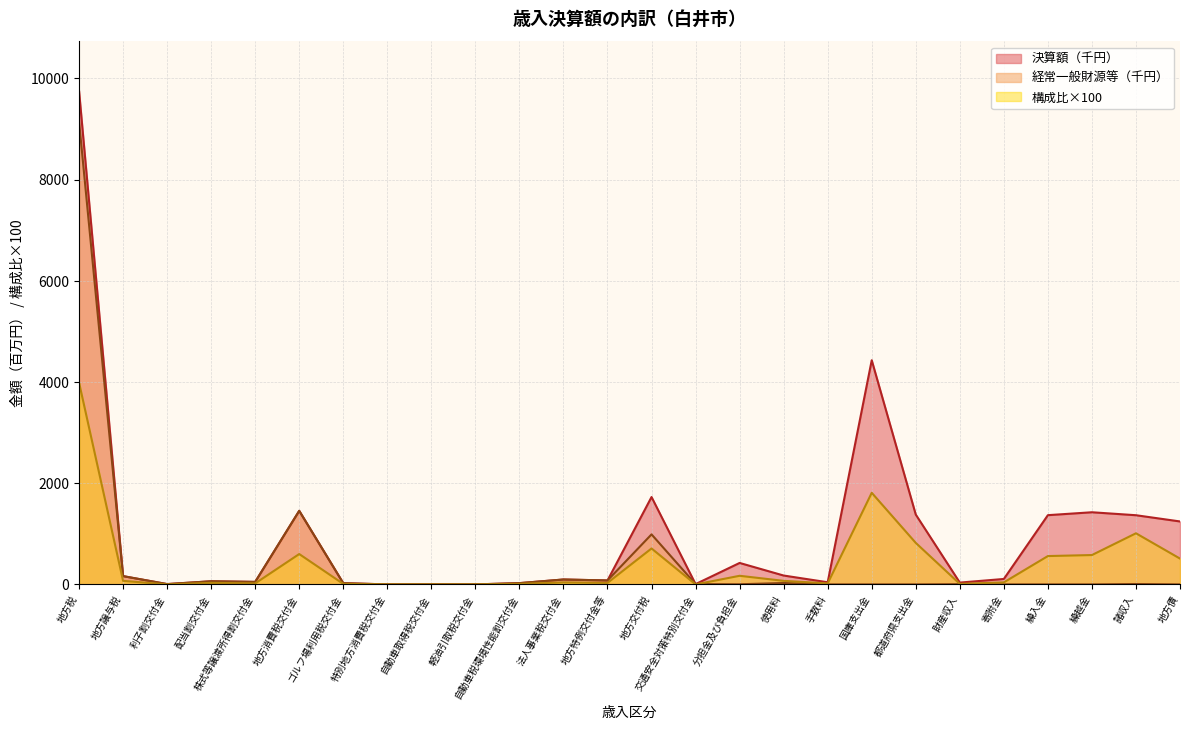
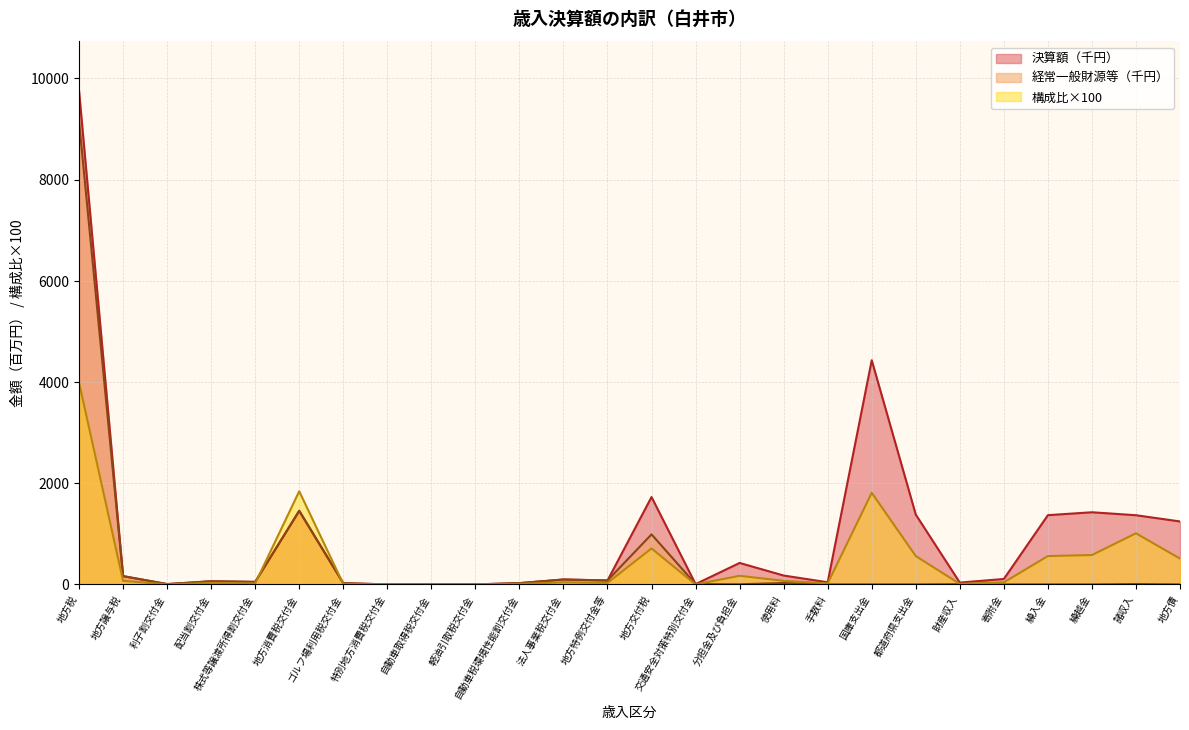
  {
    "決算額（千円）": {
      "地方税": 9800,
      "地方交付税": 1700,
      "分担金及び負担金": 400,
      "使用料": 200,
      "国庫支出金": 4400,
      "都道府県支出金": 1400,
      "寄附金": 100,
      "繰入金": 1400,
      "繰越金": 1400,
      "諸収入": 1400,
      "地方債": 1200
    },
    "経常一般財源等（千円）": {
      "地方税": 9200,
      "地方交付税": 1000,
      "分担金及び負担金": 0,
      "国庫支出金": 0,
      "都道府県支出金": 0,
      "繰入金": 0,
      "繰越金": 0,
      "諸収入": 0,
      "地方債": 0
    },
    "構成比×100": {
      "地方税": 4000,
      "地方譲与税": 100,
-     "地方消費税交付金": 600,
+     "地方消費税交付金": 1800,
      "法人事業税交付金": 0,
      "地方交付税": 700,
      "分担金及び負担金": 200,
      "国庫支出金": 1800,
-     "都道府県支出金": 800,
+     "都道府県支出金": 600,
      "繰入金": 600,
      "繰越金": 600,
      "諸収入": 1000,
      "地方債": 500
    }
  }
